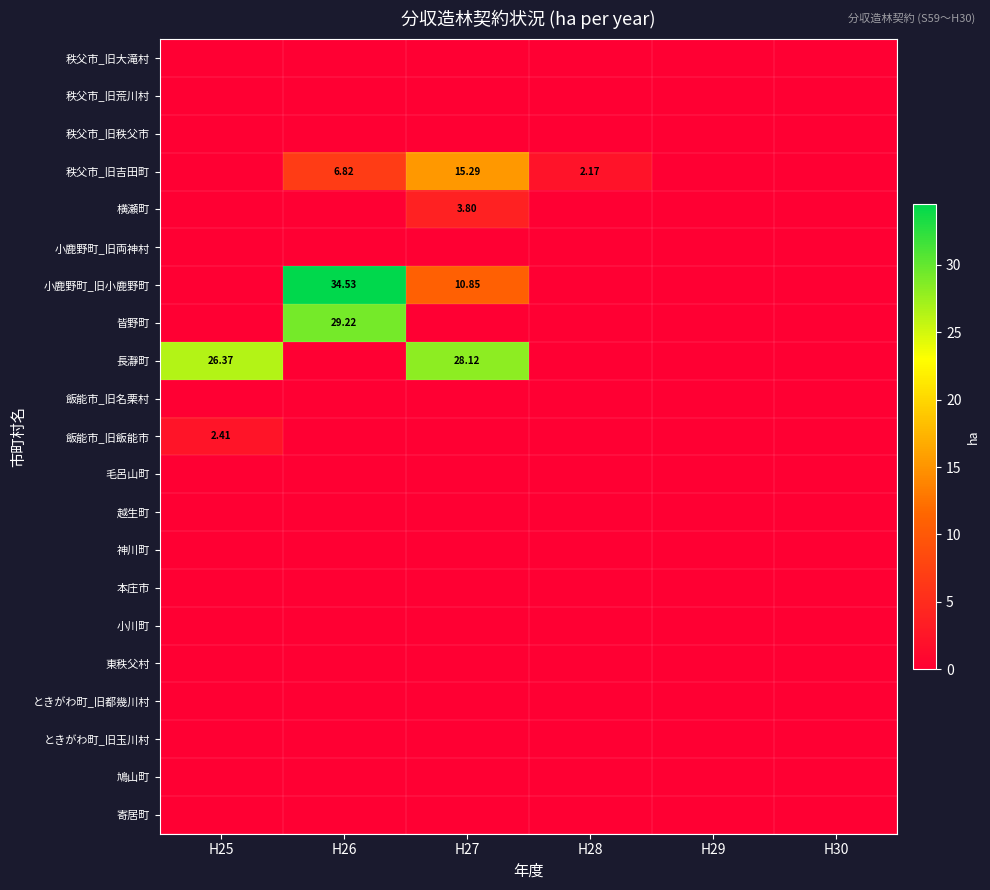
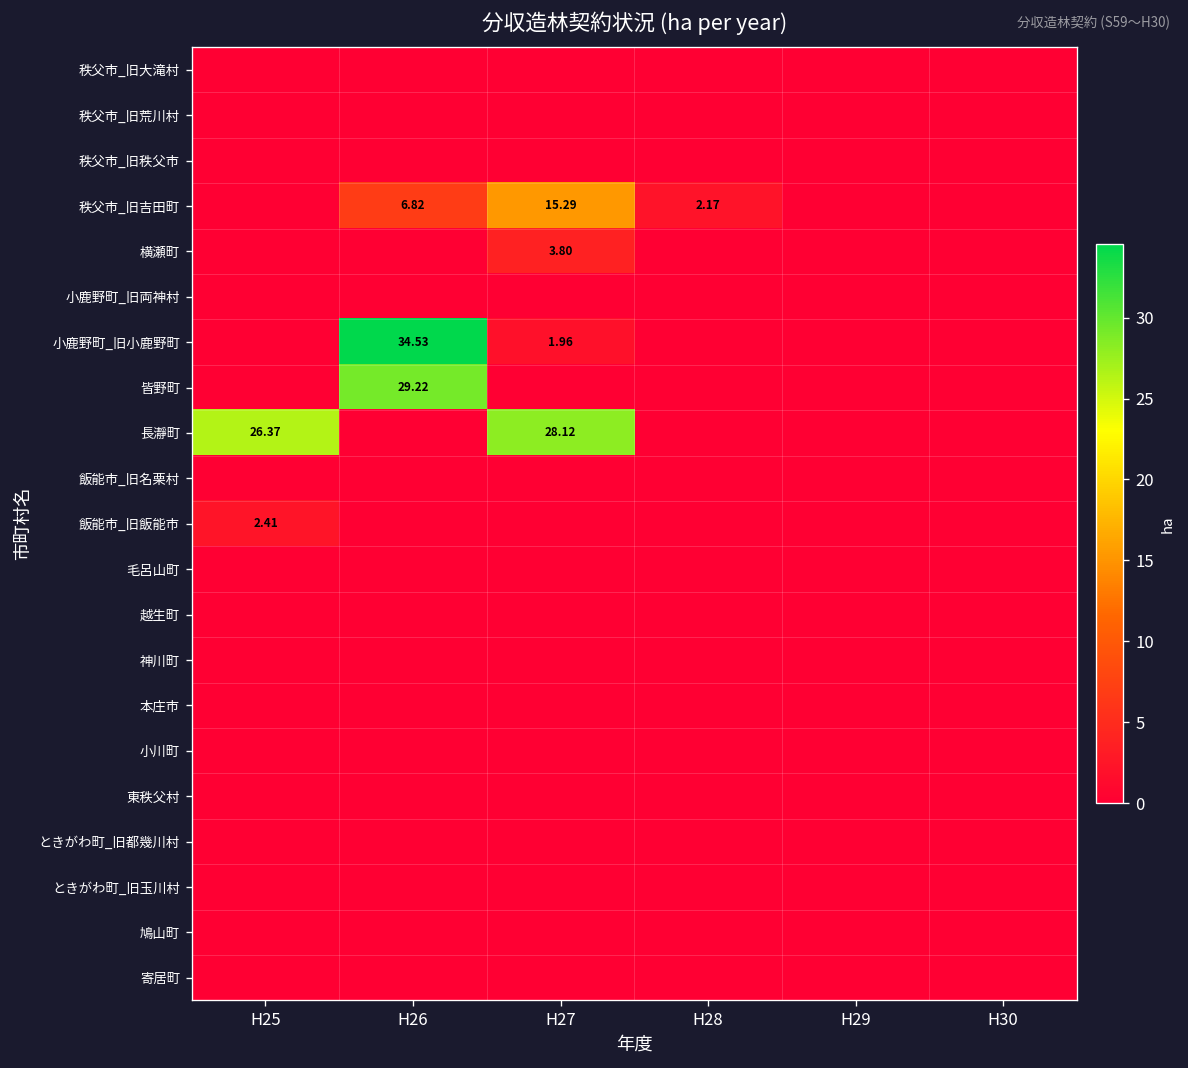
  {
    "秩父市_旧吉田町": {
      "H26": 6.82,
      "H27": 15.29,
      "H28": 2.17
    },
    "横瀬町": {
      "H27": 3.80
    },
    "小鹿野町_旧小鹿野町": {
      "H26": 34.53,
-     "H27": 10.85
+     "H27": 1.96
    },
    "皆野町": {
      "H26": 29.22
    },
    "長瀞町": {
      "H25": 26.37,
      "H27": 28.12
    },
    "飯能市_旧飯能市": {
      "H25": 2.41
    }
  }
